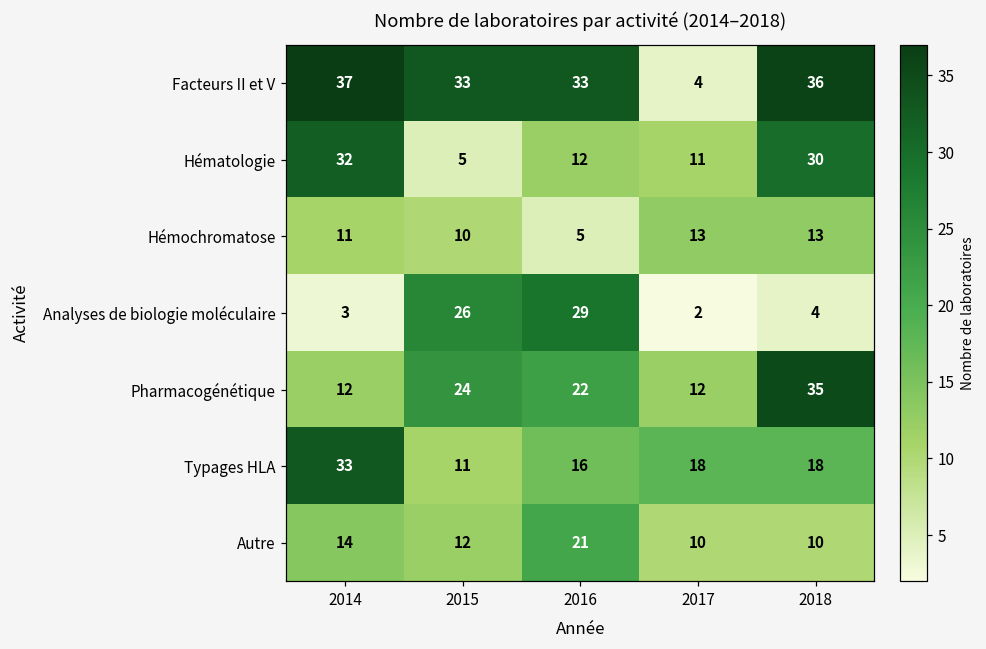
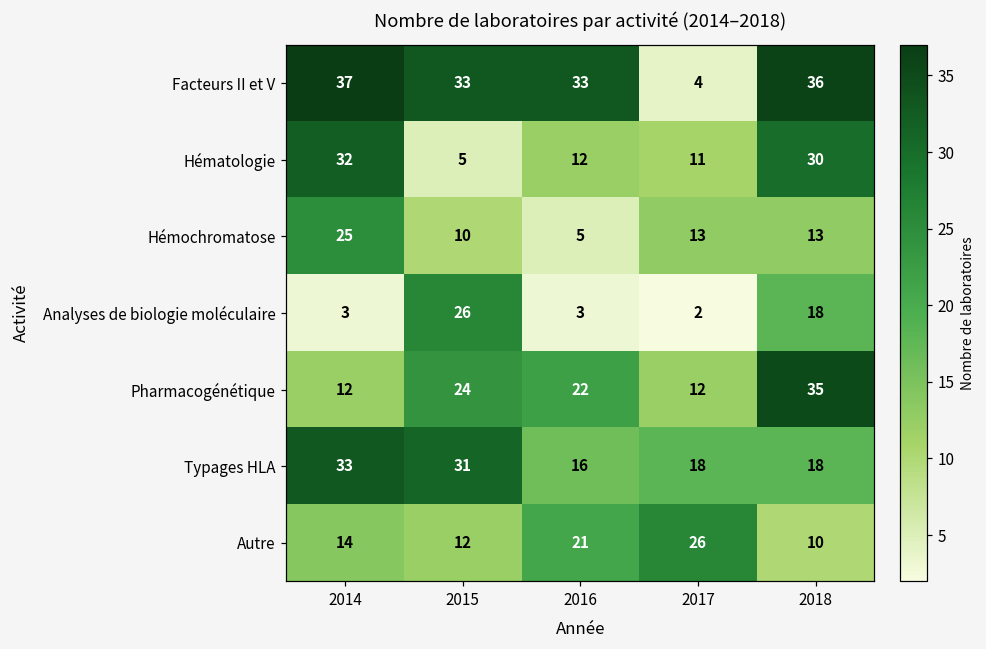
  {
    "Facteurs II et V": {
      "2014": 37,
      "2015": 33,
      "2016": 33,
      "2017": 4,
      "2018": 36
    },
    "Hématologie": {
      "2014": 32,
      "2015": 5,
      "2016": 12,
      "2017": 11,
      "2018": 30
    },
    "Hémochromatose": {
-     "2014": 11,
+     "2014": 25,
      "2015": 10,
      "2016": 5,
      "2017": 13,
      "2018": 13
    },
    "Analyses de biologie moléculaire": {
      "2014": 3,
      "2015": 26,
-     "2016": 29,
+     "2016": 3,
      "2017": 2,
-     "2018": 4
+     "2018": 18
    },
    "Pharmacogénétique": {
      "2014": 12,
      "2015": 24,
      "2016": 22,
      "2017": 12,
      "2018": 35
    },
    "Typages HLA": {
      "2014": 33,
-     "2015": 11,
+     "2015": 31,
      "2016": 16,
      "2017": 18,
      "2018": 18
    },
    "Autre": {
      "2014": 14,
      "2015": 12,
      "2016": 21,
-     "2017": 10,
+     "2017": 26,
      "2018": 10
    }
  }
